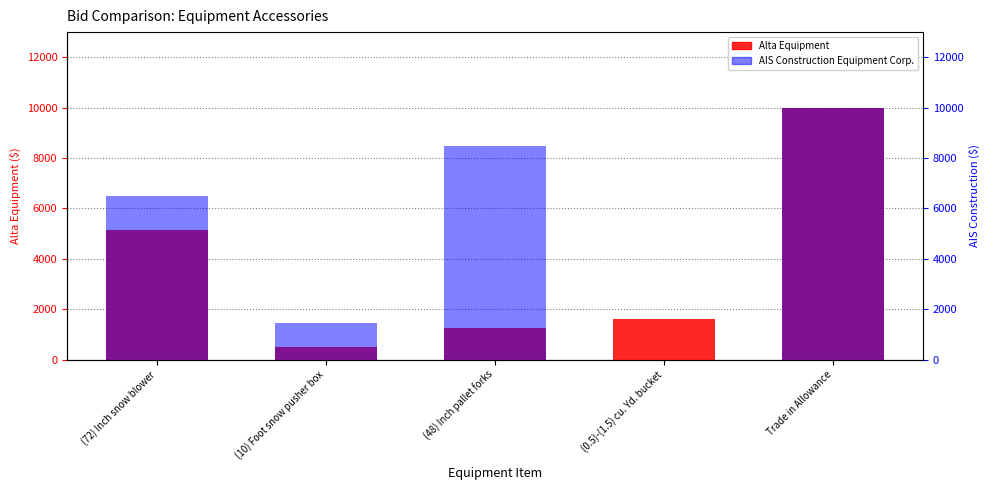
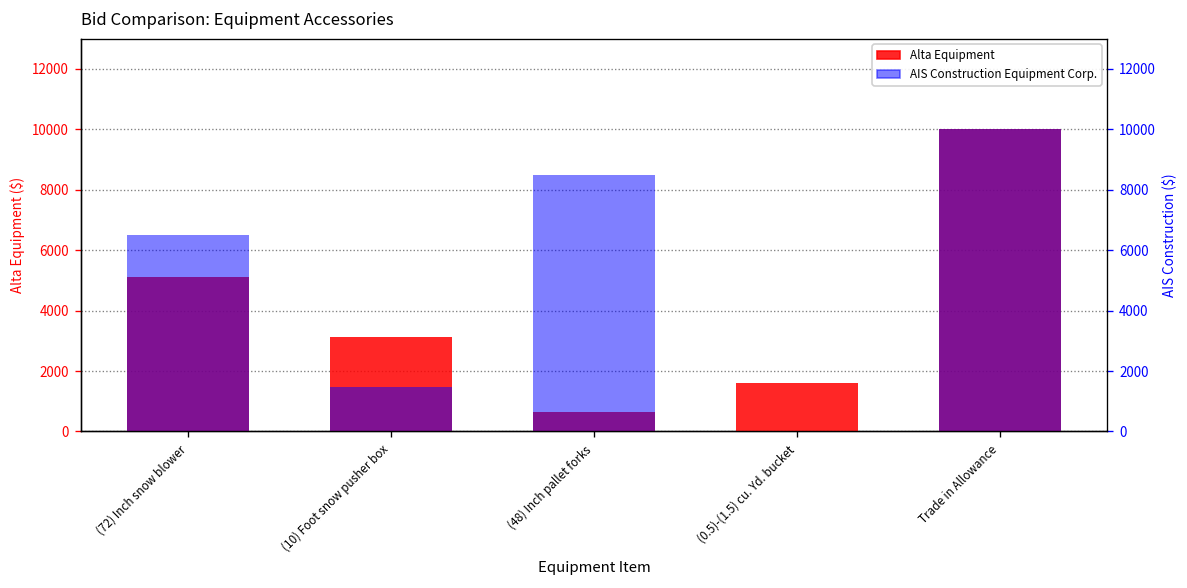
  {
    "Alta Equipment": {
-     "(10) Foot snow pusher box": 500,
-     "(48) Inch pallet forks": 1200,
+     "(10) Foot snow pusher box": 3100,
+     "(48) Inch pallet forks": 700,
      "(0.5)-(1.5) cu. Yd. bucket": 1600,
      "Trade in Allowance": 10000
    },
    "AIS Construction Equipment Corp.": {
      "(72) Inch snow blower": 6500,
      "(48) Inch pallet forks": 8500,
      "(0.5)-(1.5) cu. Yd. bucket": 0,
      "Trade in Allowance": 10000
    }
  }
